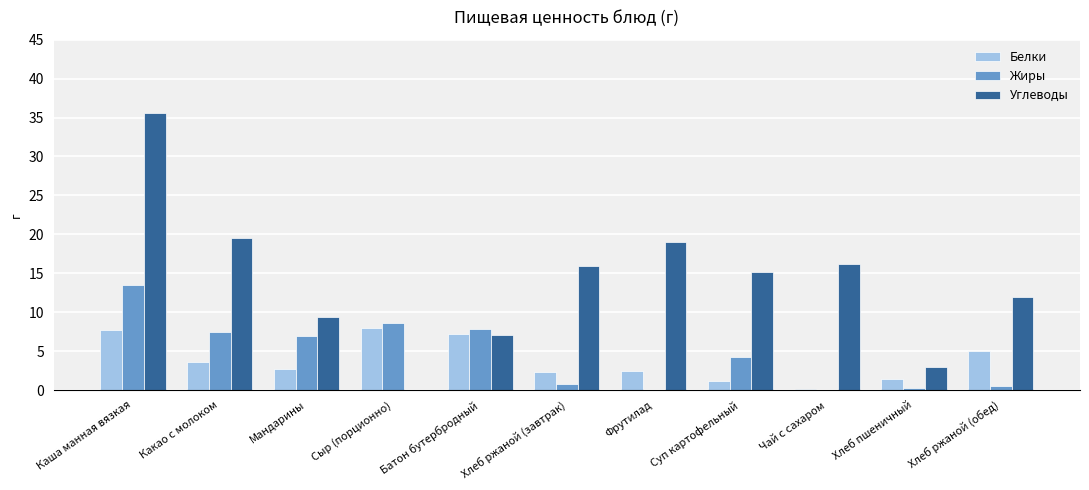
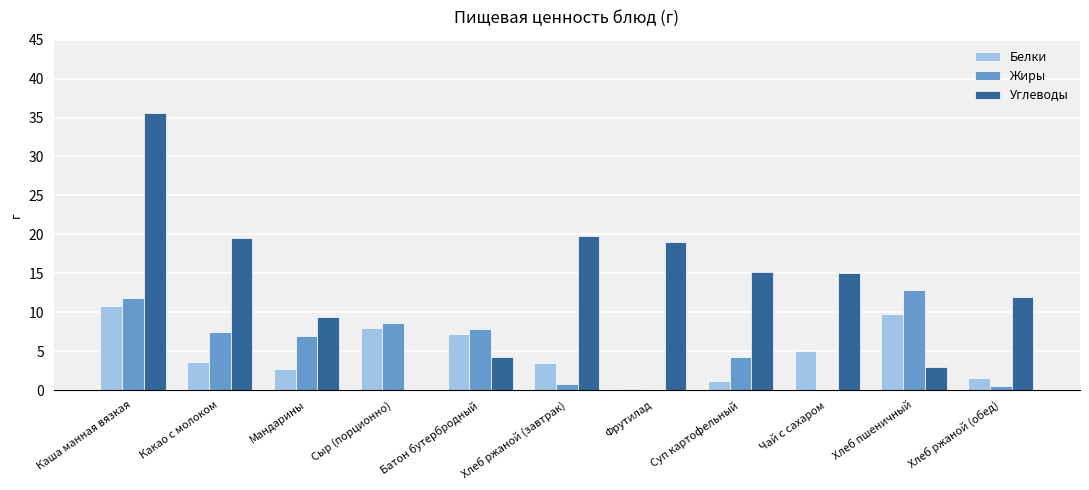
  {
    "Белки": {
-     "Каша манная вязкая": 8,
+     "Каша манная вязкая": 11,
      "Какао с молоком": 4,
      "Мандарины": 3,
      "Сыр (порционно)": 8,
      "Батон бутербродный": 7,
-     "Хлеб ржаной (завтрак)": 2,
-     "Фрутилад": 2,
+     "Хлеб ржаной (завтрак)": 3,
+     "Фрутилад": 0,
      "Суп картофельный": 1,
-     "Чай с сахаром": 0,
-     "Хлеб пшеничный": 1,
-     "Хлеб ржаной (обед)": 5
+     "Чай с сахаром": 5,
+     "Хлеб пшеничный": 10,
+     "Хлеб ржаной (обед)": 2
    },
    "Жиры": {
-     "Каша манная вязкая": 14,
+     "Каша манная вязкая": 12,
      "Какао с молоком": 7,
      "Мандарины": 7,
      "Сыр (порционно)": 9,
      "Батон бутербродный": 8,
      "Хлеб ржаной (завтрак)": 1,
      "Фрутилад": 0,
      "Суп картофельный": 4,
      "Чай с сахаром": 0,
-     "Хлеб пшеничный": 0,
+     "Хлеб пшеничный": 13,
      "Хлеб ржаной (обед)": 1
    },
    "Углеводы": {
      "Каша манная вязкая": 36,
      "Какао с молоком": 20,
      "Мандарины": 9,
      "Сыр (порционно)": 0,
-     "Батон бутербродный": 7,
-     "Хлеб ржаной (завтрак)": 16,
+     "Батон бутербродный": 4,
+     "Хлеб ржаной (завтрак)": 20,
      "Фрутилад": 19,
      "Суп картофельный": 15,
-     "Чай с сахаром": 16,
+     "Чай с сахаром": 15,
      "Хлеб пшеничный": 3,
      "Хлеб ржаной (обед)": 12
    }
  }
